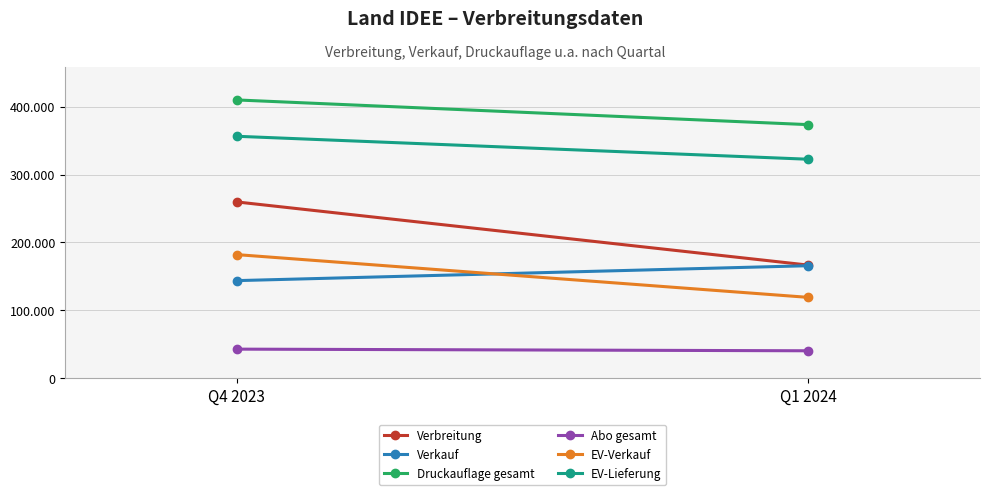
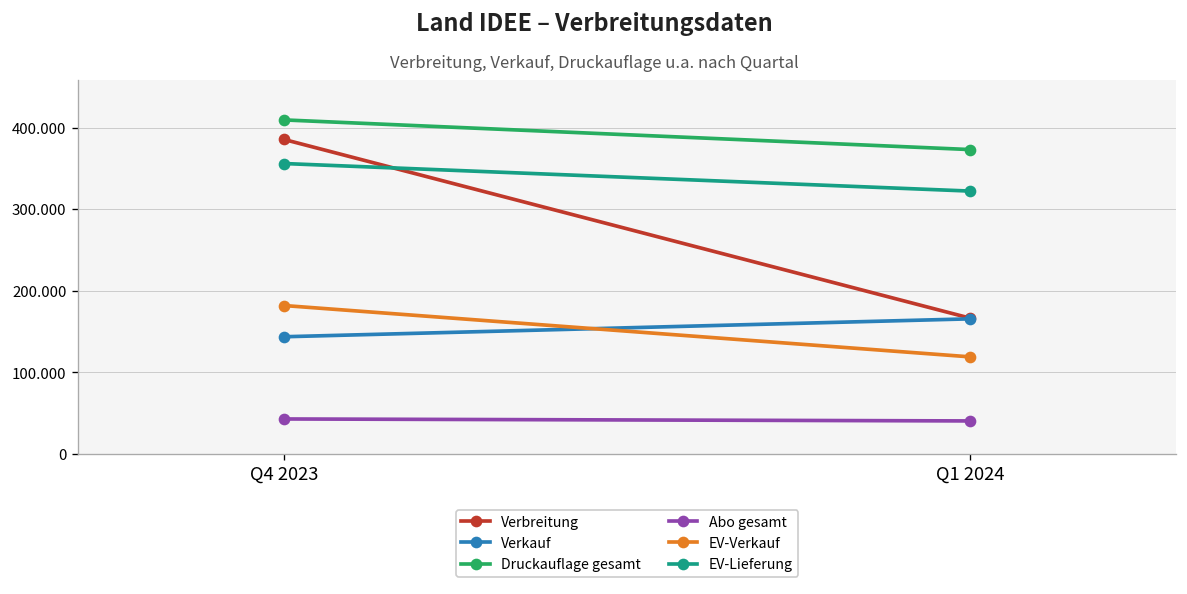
  {
    "Verbreitung": {
-     "Q4 2023": 260
+     "Q4 2023": 390
    },
    "Verkauf": {
      "Q4 2023": 140
    },
    "Abo gesamt": {
      "Q4 2023": 40,
      "Q1 2024": 40
    },
    "EV-Verkauf": {
      "Q4 2023": 180,
      "Q1 2024": 120
    }
  }
